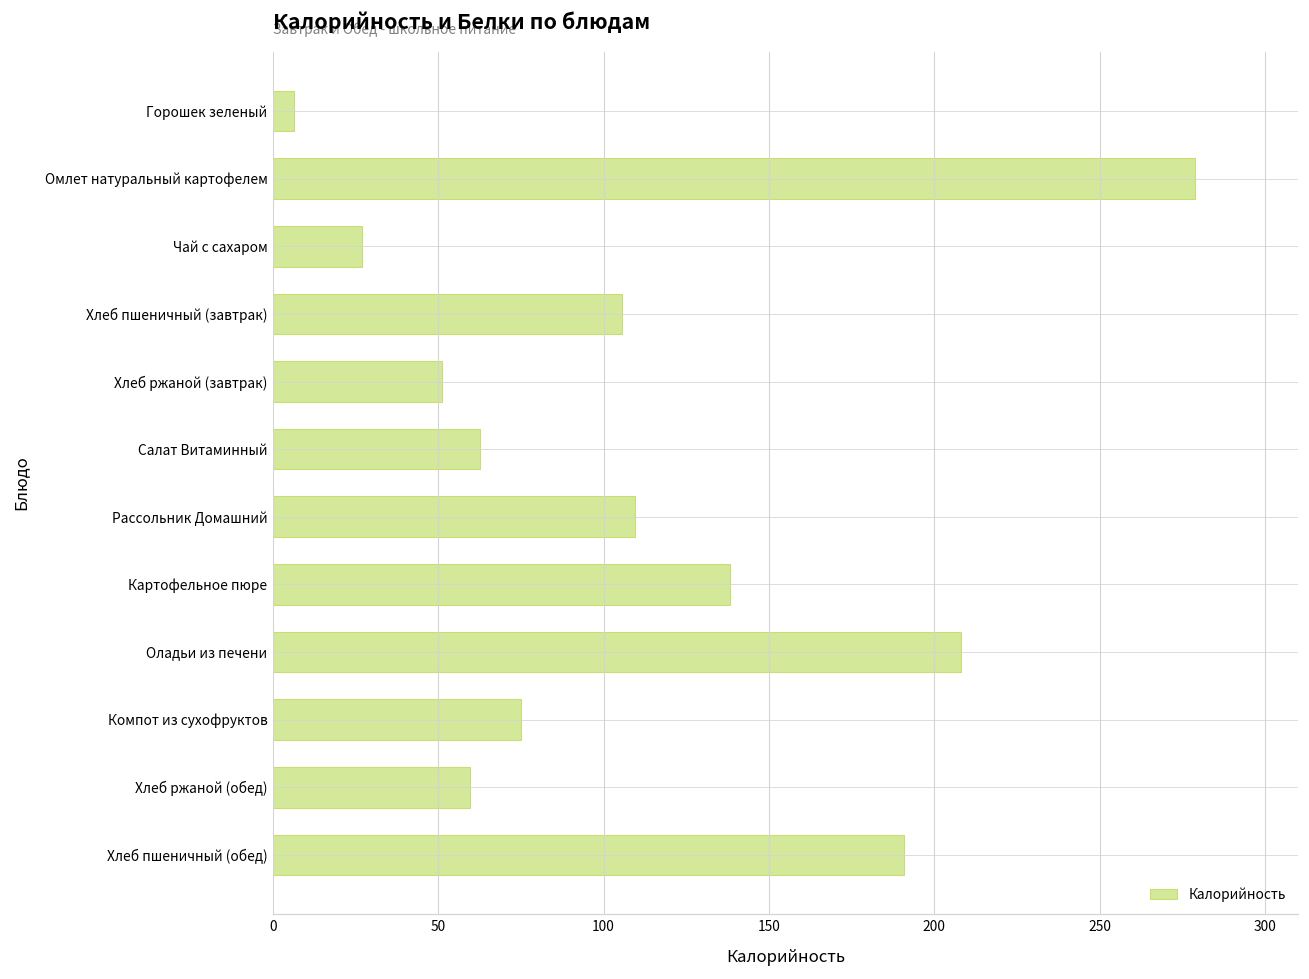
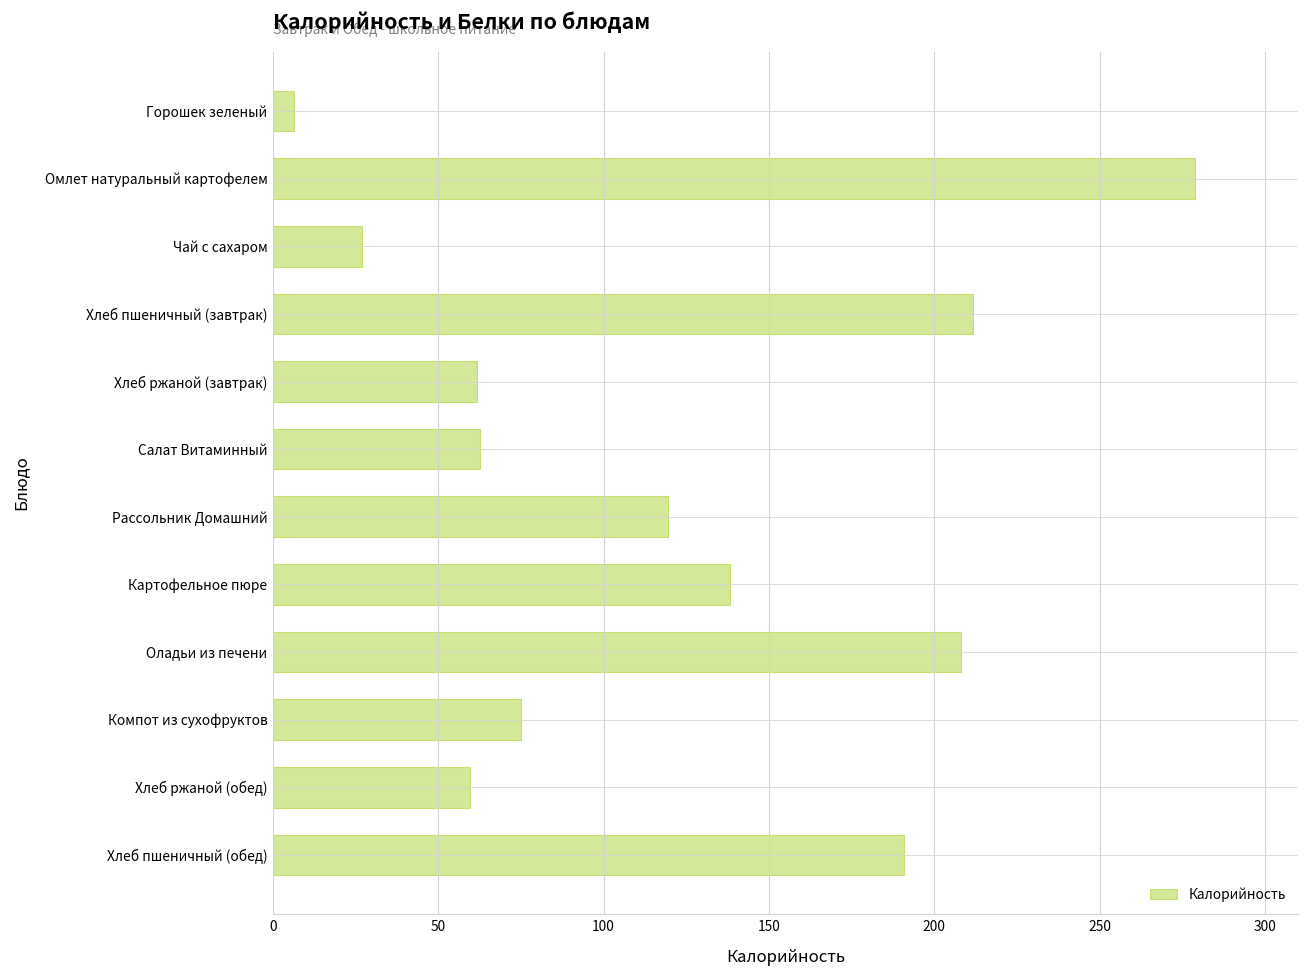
  {
    "Горошек зеленый": 6,
    "Омлет натуральный картофелем": 279,
    "Чай с сахаром": 27,
-   "Хлеб пшеничный (завтрак)": 106,
-   "Хлеб ржаной (завтрак)": 51,
+   "Хлеб пшеничный (завтрак)": 212,
+   "Хлеб ржаной (завтрак)": 62,
    "Салат Витаминный": 63,
-   "Рассольник Домашний": 110,
+   "Рассольник Домашний": 119,
    "Картофельное пюре": 138,
    "Оладьи из печени": 208,
    "Компот из сухофруктов": 75,
    "Хлеб ржаной (обед)": 60,
    "Хлеб пшеничный (обед)": 191
  }
